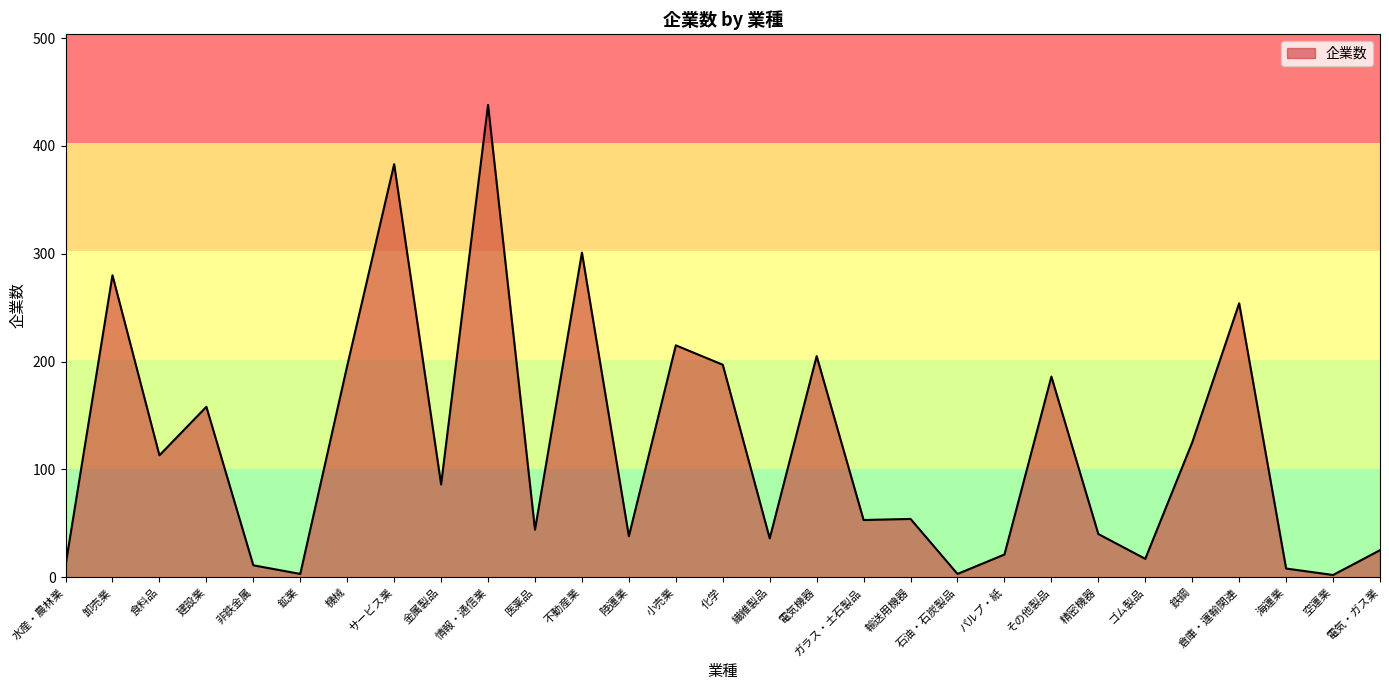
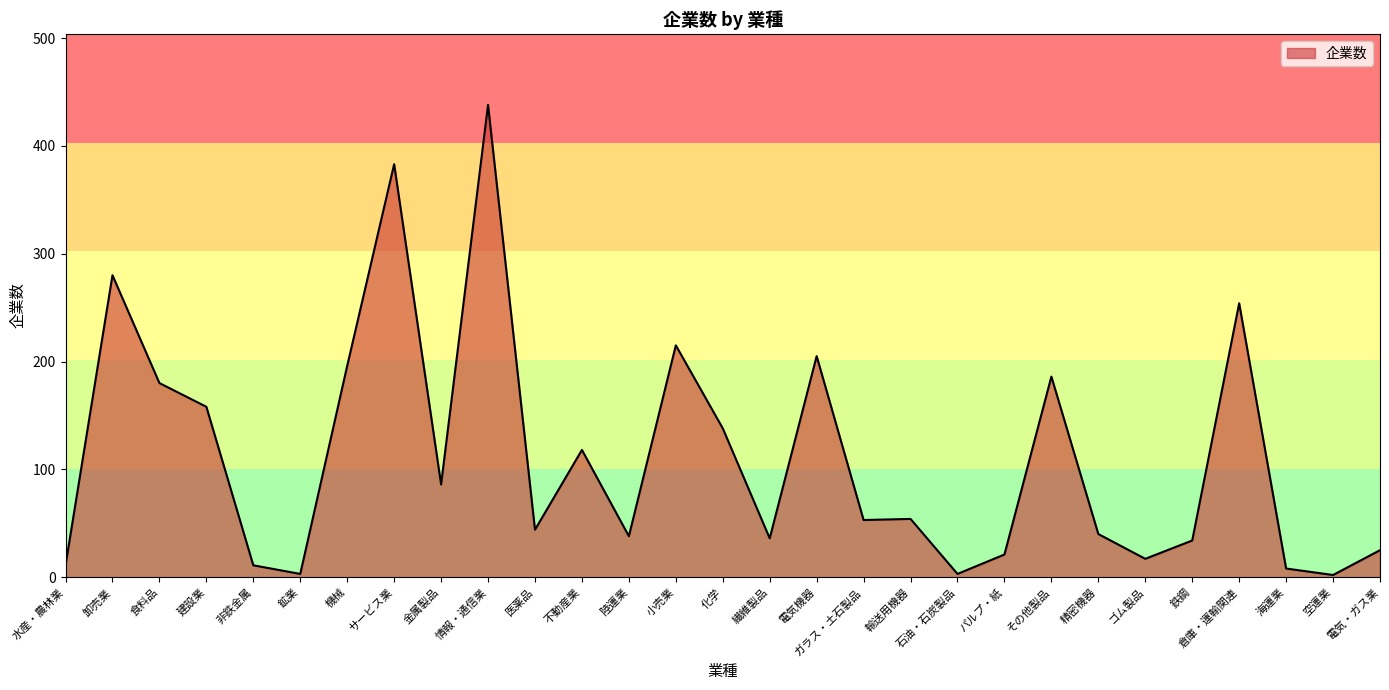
  {
    "水産・農林業": 11,
    "卸売業": 280,
-   "食料品": 113,
+   "食料品": 180,
    "建設業": 158,
    "非鉄金属": 11,
    "鉱業": 3,
    "機械": 196,
    "サービス業": 383,
    "金属製品": 86,
    "情報・通信業": 438,
    "医薬品": 44,
-   "不動産業": 301,
+   "不動産業": 118,
    "陸運業": 38,
    "小売業": 215,
-   "化学": 197,
+   "化学": 138,
    "繊維製品": 36,
    "電気機器": 205,
    "ガラス・土石製品": 53,
    "輸送用機器": 54,
    "石油・石炭製品": 3,
    "パルプ・紙": 21,
    "その他製品": 186,
    "精密機器": 40,
    "ゴム製品": 17,
-   "鉄鋼": 125,
+   "鉄鋼": 34,
    "倉庫・運輸関連": 254,
    "海運業": 8,
    "空運業": 2,
    "電気・ガス業": 25
  }
